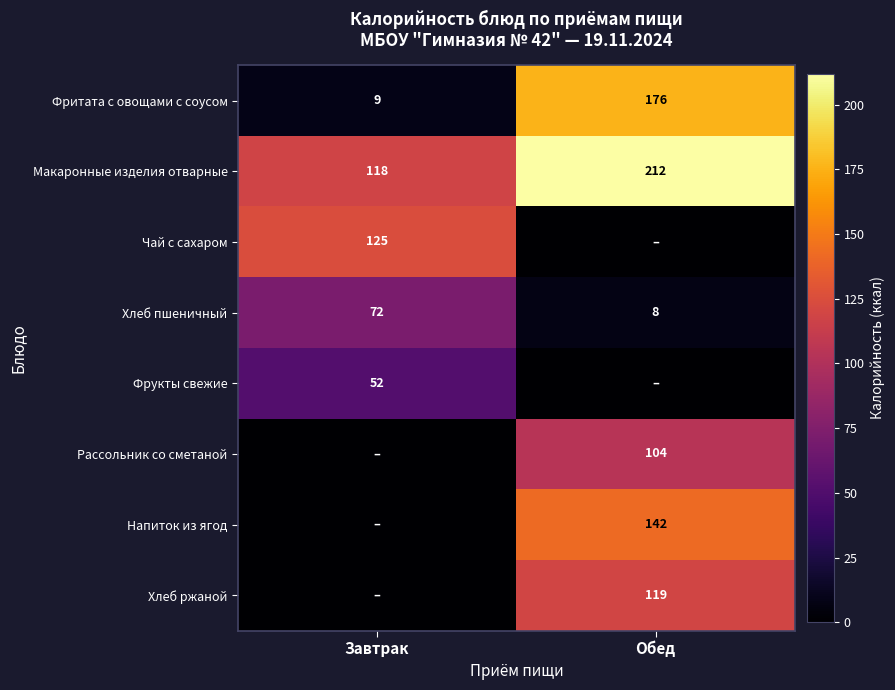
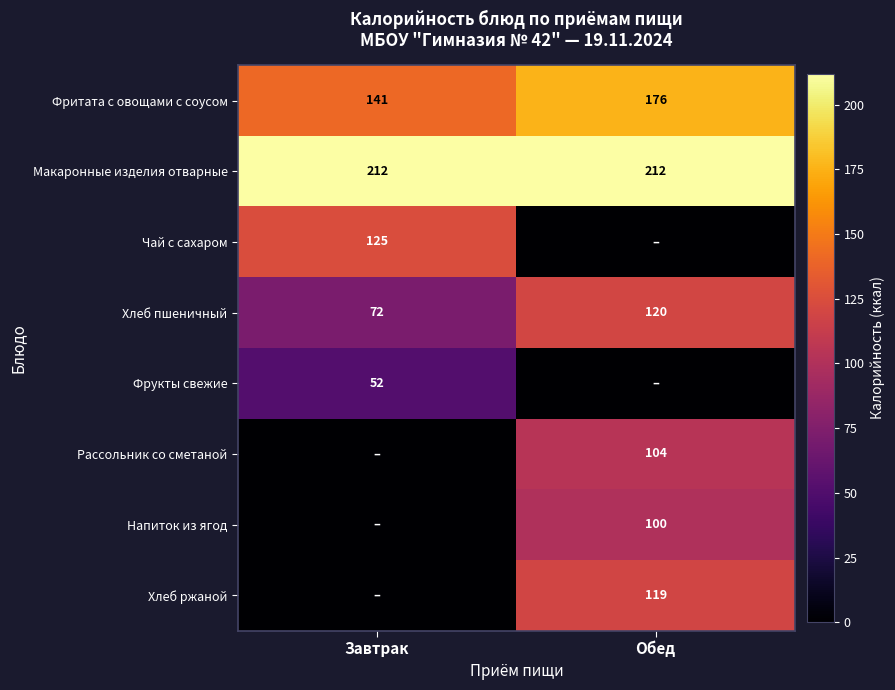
  {
    "Фритата с овощами с соусом": {
-     "Завтрак": 9,
+     "Завтрак": 141,
      "Обед": 176
    },
    "Макаронные изделия отварные": {
-     "Завтрак": 118,
+     "Завтрак": 212,
      "Обед": 212
    },
    "Чай с сахаром": {
      "Завтрак": 125
    },
    "Хлеб пшеничный": {
      "Завтрак": 72,
-     "Обед": 8
+     "Обед": 120
    },
    "Фрукты свежие": {
      "Завтрак": 52
    },
    "Рассольник со сметаной": {
      "Обед": 104
    },
    "Напиток из ягод": {
-     "Обед": 142
+     "Обед": 100
    },
    "Хлеб ржаной": {
      "Обед": 119
    }
  }
